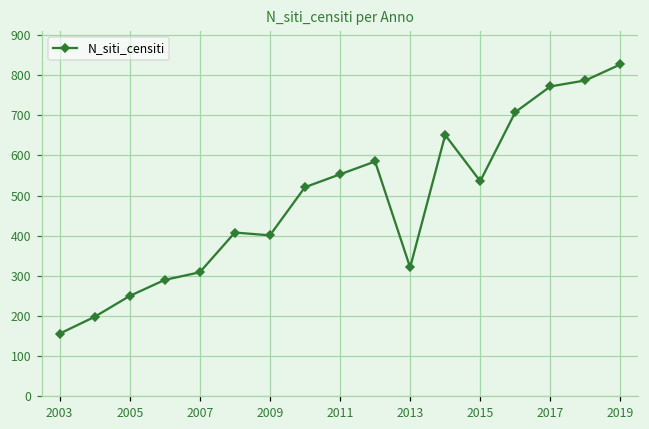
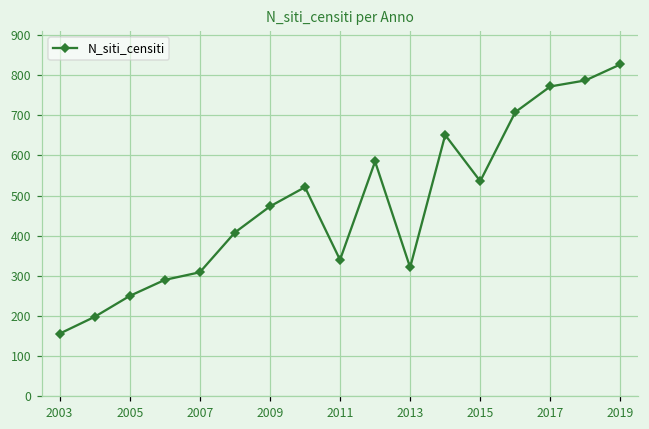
  {
    "2003": 160,
    "2005": 250,
    "2007": 310,
-   "2009": 400,
-   "2011": 550,
+   "2009": 470,
+   "2011": 340,
    "2013": 320,
    "2015": 540,
    "2017": 770,
    "2019": 830
  }
